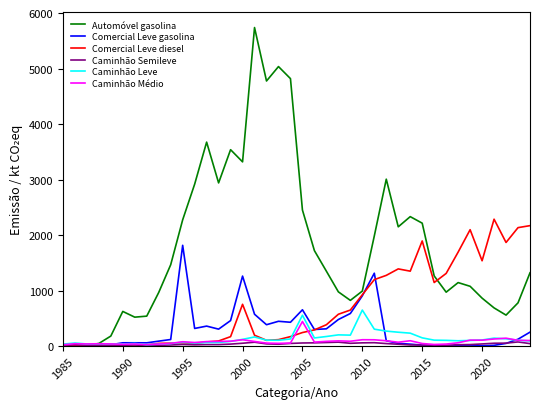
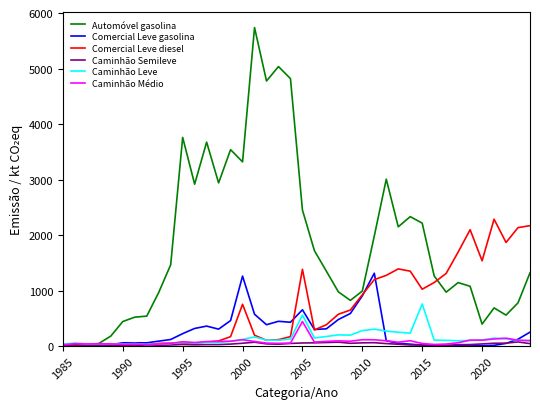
  {
    "Automóvel gasolina": {
-     "1990": 600,
-     "1995": 2300,
+     "1990": 400,
+     "1995": 3800,
      "2000": 3300,
      "2005": 2500,
      "2010": 1000,
      "2015": 2200,
-     "2020": 900
+     "2020": 400
    },
    "Comercial Leve gasolina": {
-     "1995": 1800,
+     "1995": 200,
      "2000": 1300,
      "2005": 700
    },
    "Comercial Leve diesel": {
      "2000": 800,
-     "2005": 200,
-     "2015": 1900,
+     "2005": 1400,
+     "2015": 1000,
      "2020": 1500
    },
    "Caminhão Semileve": {
      "2000": 100,
      "2005": 100,
      "2010": 100
    },
    "Caminhão Leve": {
      "2005": 600,
-     "2010": 600,
-     "2015": 100
+     "2010": 300,
+     "2015": 800
    },
    "Caminhão Médio": {
      "2005": 400,
      "2010": 100
    }
  }
